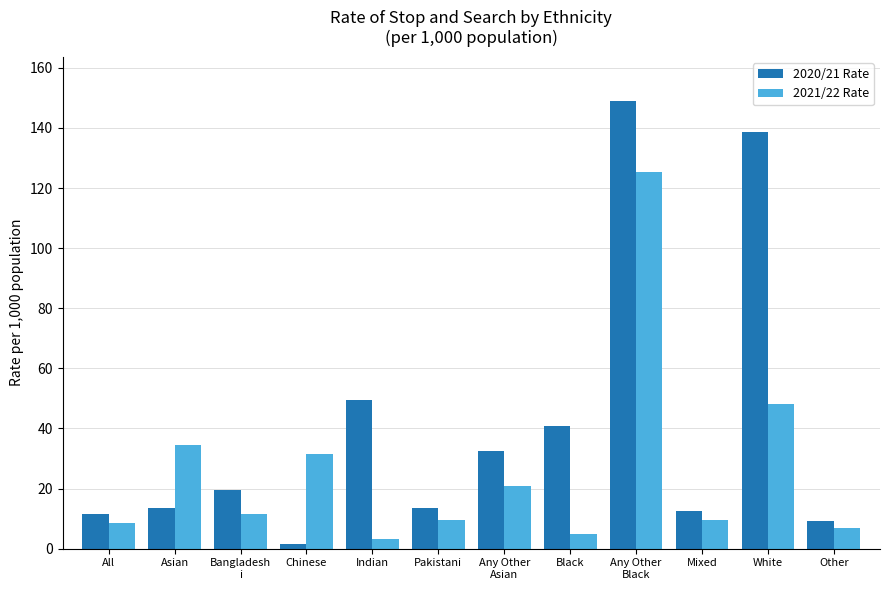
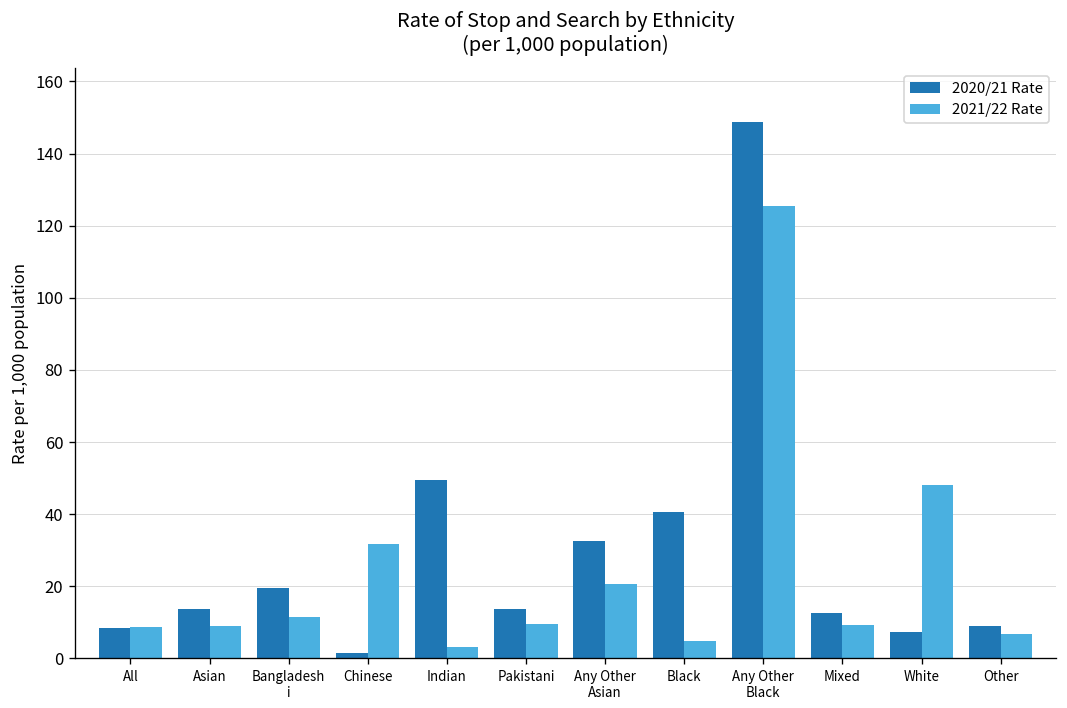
  {
    "2020/21 Rate": {
-     "All": 12,
+     "All": 9,
      "Asian": 14,
      "Bangladesh i": 19,
      "Chinese": 2,
      "Indian": 50,
      "Pakistani": 14,
      "Any Other Asian": 33,
      "Black": 41,
      "Any Other Black": 149,
      "Mixed": 13,
-     "White": 139,
+     "White": 7,
      "Other": 9
    },
    "2021/22 Rate": {
      "All": 9,
-     "Asian": 34,
+     "Asian": 9,
      "Bangladesh i": 12,
      "Chinese": 32,
      "Indian": 3,
      "Pakistani": 10,
      "Any Other Asian": 21,
      "Black": 5,
      "Any Other Black": 125,
      "Mixed": 9,
      "White": 48,
      "Other": 7
    }
  }
